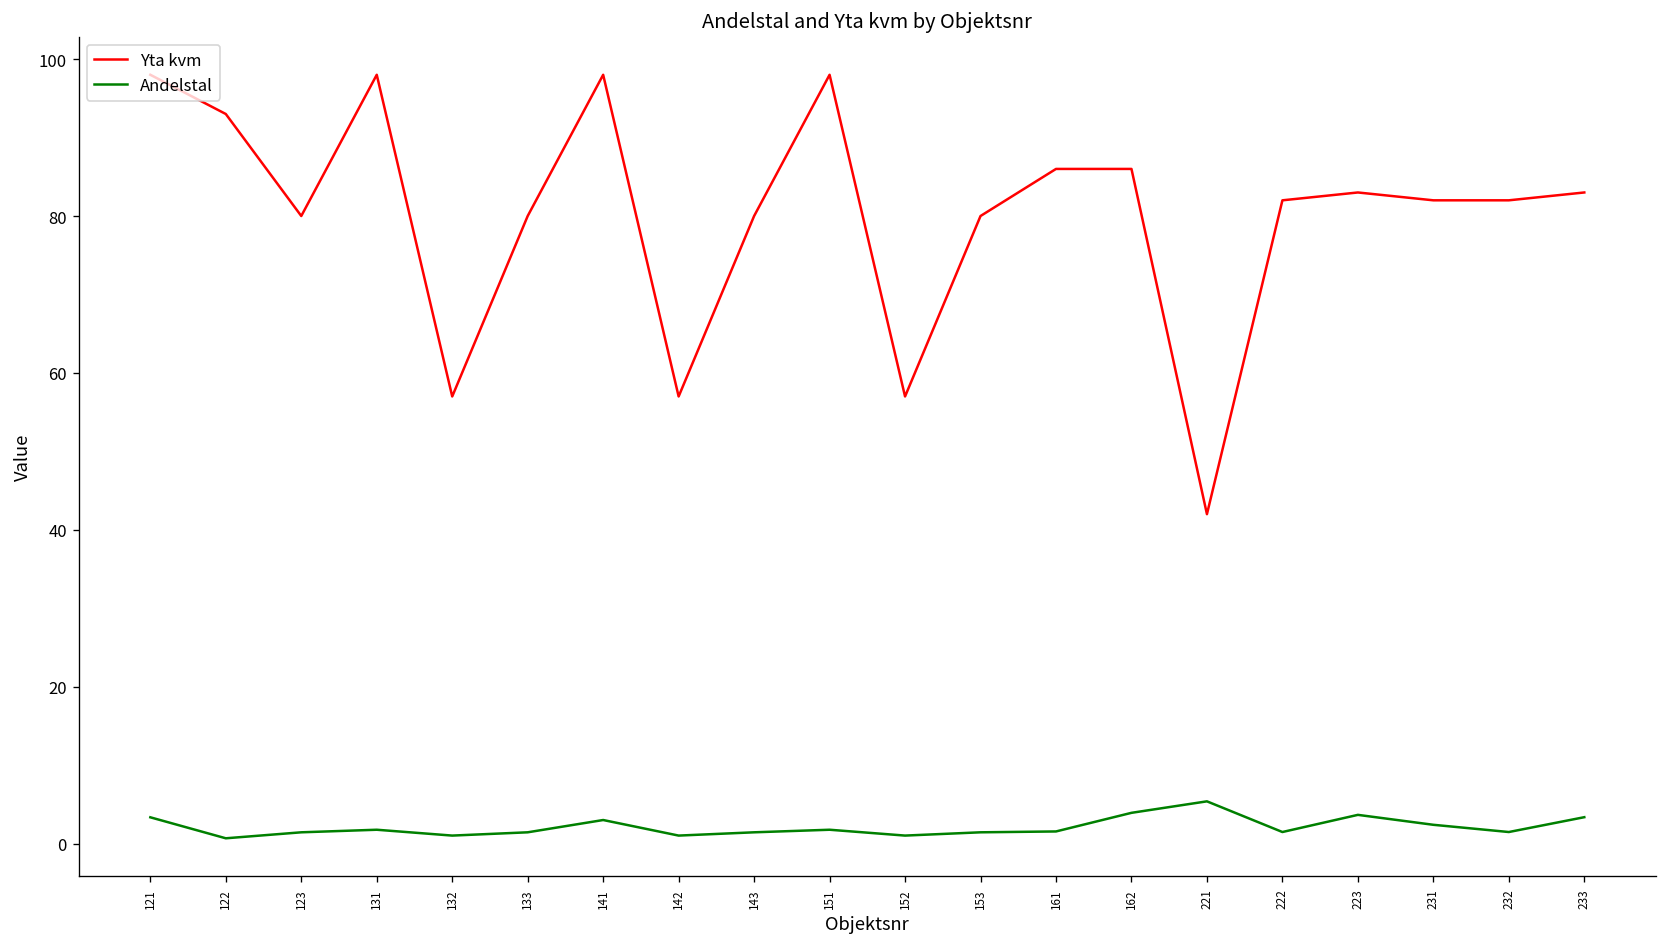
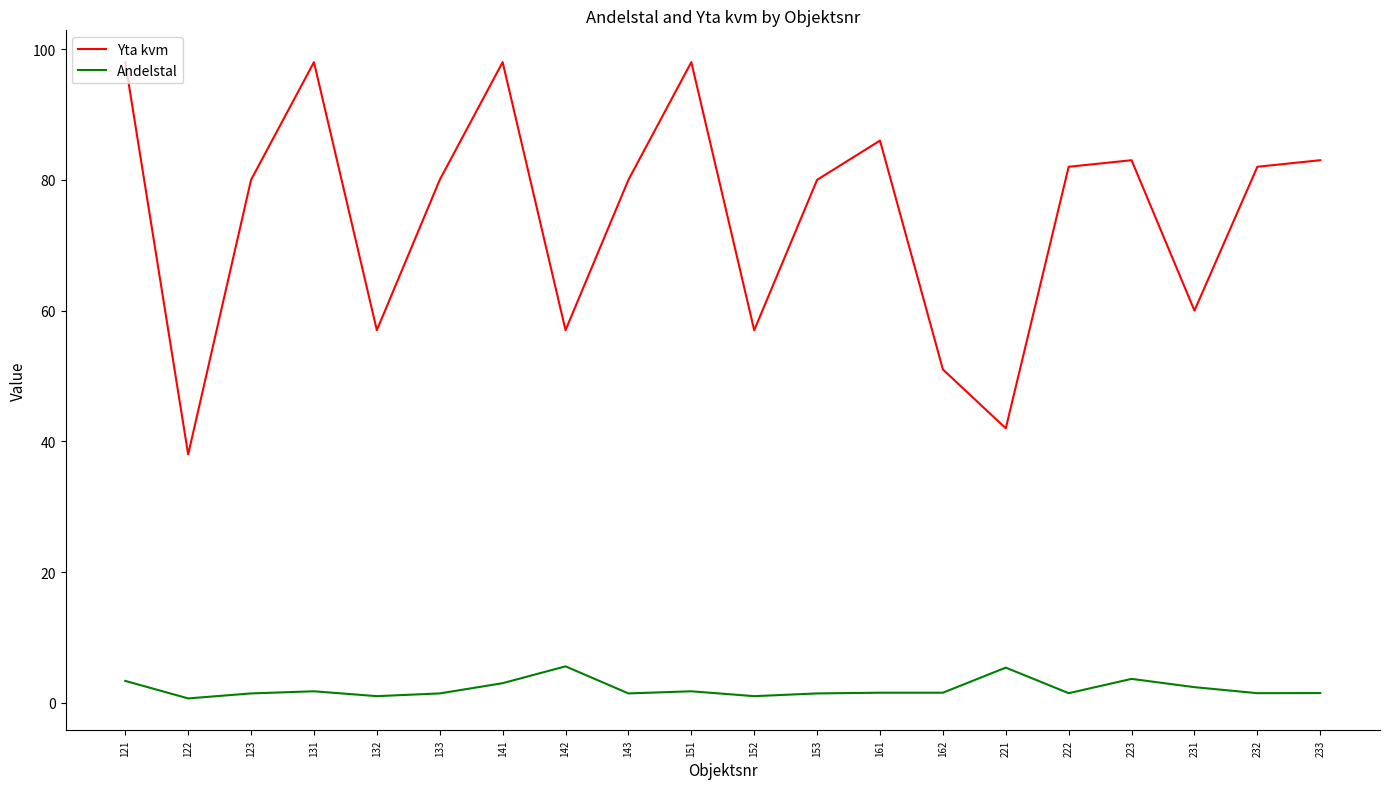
  {
    "Yta kvm": {
-     "122": 93,
+     "122": 38,
      "123": 80,
      "131": 98,
      "132": 57,
      "133": 80,
      "141": 98,
      "142": 57,
      "143": 80,
      "151": 98,
      "152": 57,
      "153": 80,
      "161": 86,
-     "162": 86,
+     "162": 51,
      "221": 42,
      "222": 82,
      "223": 83,
-     "231": 82,
+     "231": 60,
      "232": 82,
      "233": 83
    },
    "Andelstal": {
      "121": 3,
      "122": 1,
      "123": 1,
      "131": 2,
      "132": 1,
      "133": 1,
      "141": 3,
-     "142": 1,
+     "142": 6,
      "143": 1,
      "151": 2,
      "152": 1,
      "153": 1,
      "161": 2,
-     "162": 4,
+     "162": 2,
      "221": 5,
      "222": 1,
      "223": 4,
      "231": 2,
      "232": 1,
-     "233": 3
+     "233": 2
    }
  }
